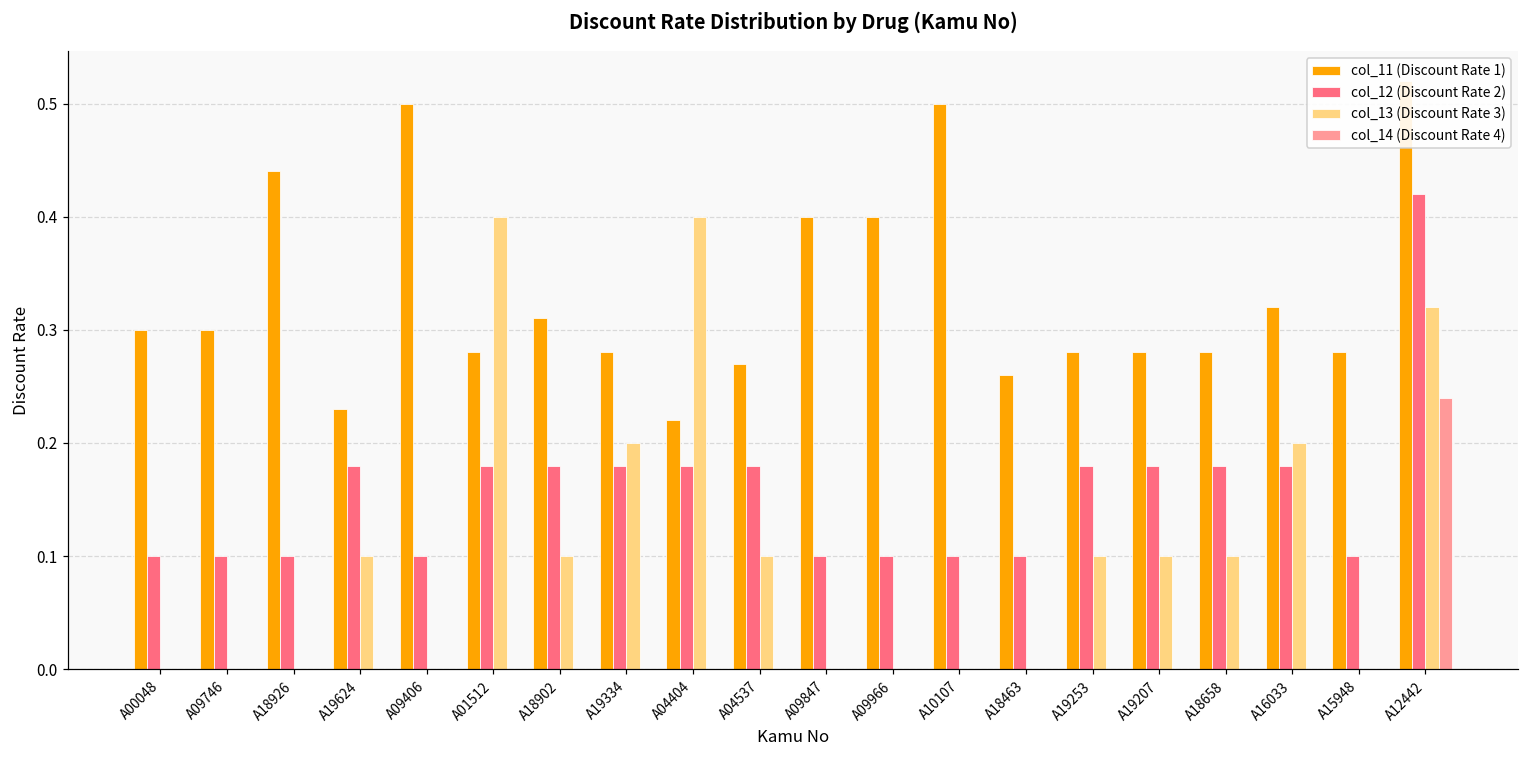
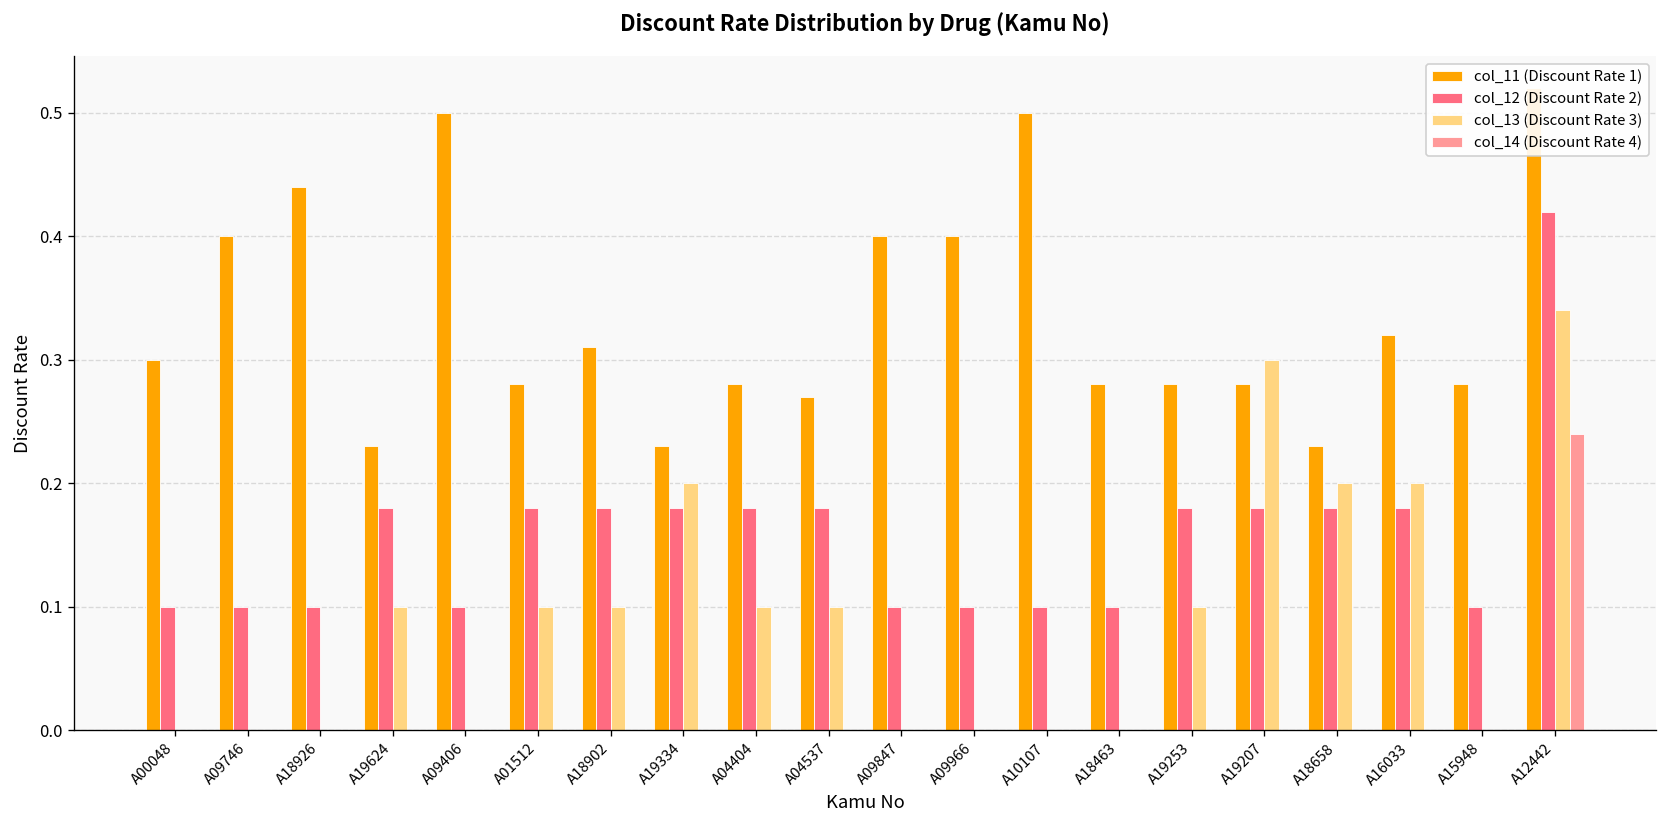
  {
    "col_11 (Discount Rate 1)": {
      "A00048": 0.30,
-     "A09746": 0.3,
+     "A09746": 0.4,
      "A18926": 0.44,
      "A19624": 0.23,
      "A09406": 0.50,
      "A01512": 0.28,
      "A18902": 0.31,
-     "A19334": 0.28,
-     "A04404": 0.22,
+     "A19334": 0.23,
+     "A04404": 0.28,
      "A04537": 0.27,
      "A09847": 0.40,
      "A09966": 0.40,
      "A10107": 0.50,
-     "A18463": 0.26,
+     "A18463": 0.28,
      "A19253": 0.28,
      "A19207": 0.28,
-     "A18658": 0.28,
+     "A18658": 0.23,
      "A16033": 0.32,
      "A15948": 0.28
    },
    "col_13 (Discount Rate 3)": {
      "A00048": 0.00,
      "A09746": 0.00,
      "A18926": 0.00,
      "A19624": 0.10,
      "A09406": 0.00,
-     "A01512": 0.4,
+     "A01512": 0.1,
      "A18902": 0.10,
      "A19334": 0.20,
-     "A04404": 0.4,
+     "A04404": 0.1,
      "A04537": 0.10,
      "A09847": 0.00,
      "A09966": 0.00,
      "A10107": 0.00,
      "A18463": 0.00,
      "A19253": 0.10,
-     "A19207": 0.1,
-     "A18658": 0.1,
+     "A19207": 0.3,
+     "A18658": 0.2,
      "A16033": 0.20,
      "A15948": 0.00,
-     "A12442": 0.32
+     "A12442": 0.34
    }
  }
